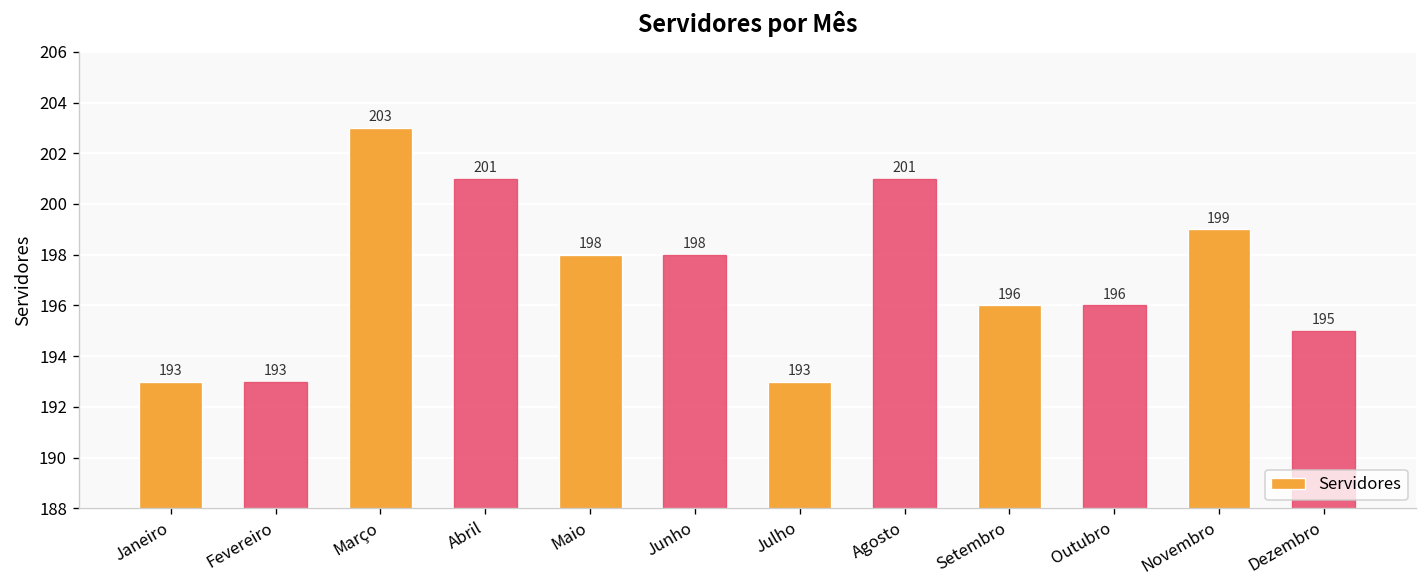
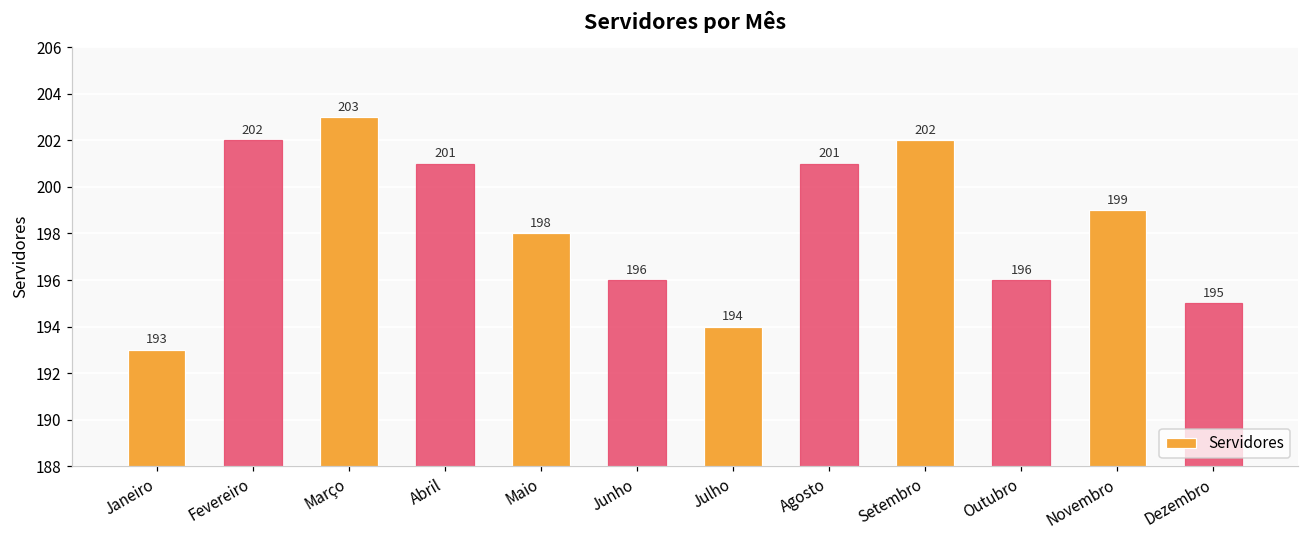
  {
    "Janeiro": 193,
-   "Fevereiro": 193,
+   "Fevereiro": 202,
    "Março": 203,
    "Abril": 201,
    "Maio": 198,
-   "Junho": 198,
-   "Julho": 193,
+   "Junho": 196,
+   "Julho": 194,
    "Agosto": 201,
-   "Setembro": 196,
+   "Setembro": 202,
    "Outubro": 196,
    "Novembro": 199,
    "Dezembro": 195
  }
